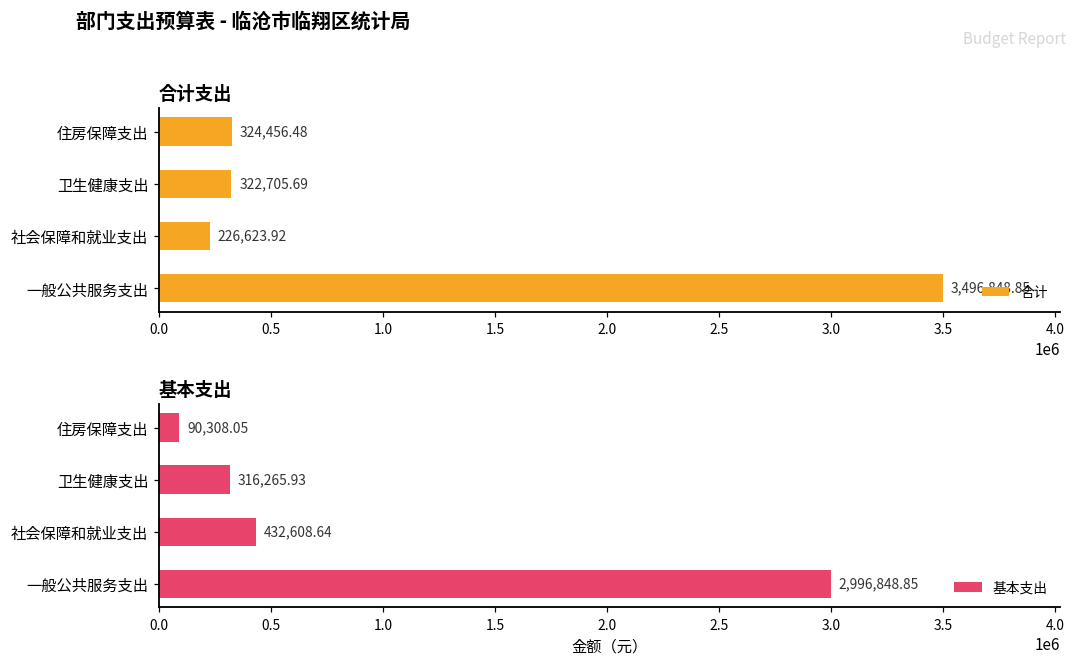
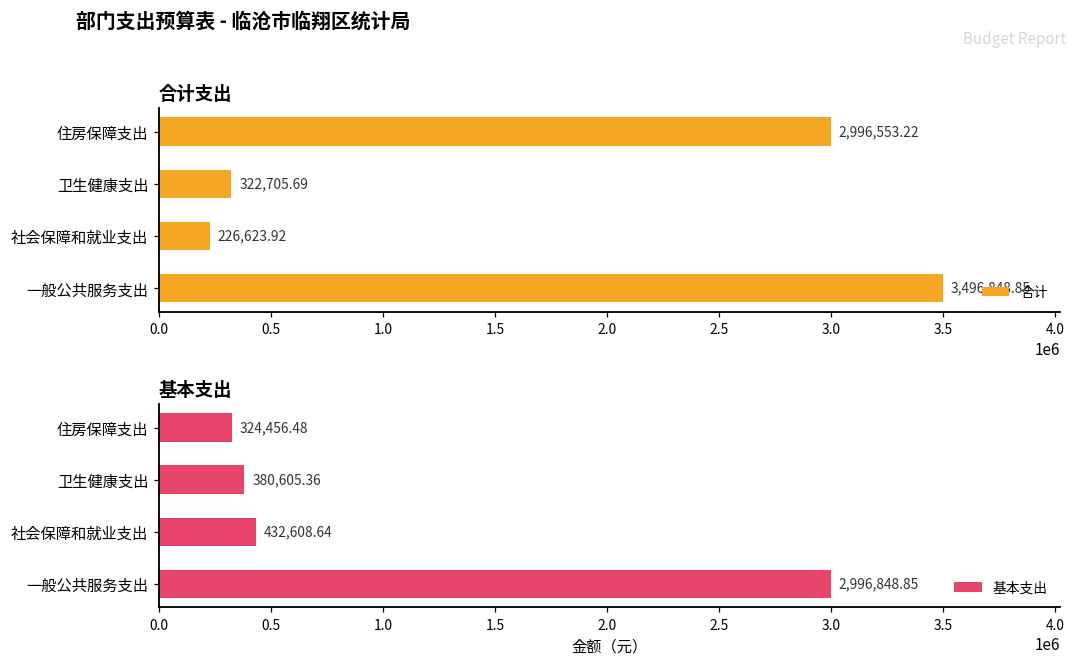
  {
    "合计支出": {
-     "住房保障支出": "324,456.48",
+     "住房保障支出": "2,996,553.22",
      "卫生健康支出": "322,705.69",
      "社会保障和就业支出": "226,623.92",
      "一般公共服务支出": "3,496,848.85"
    },
    "基本支出": {
-     "住房保障支出": "90,308.05",
-     "卫生健康支出": "316,265.93",
+     "住房保障支出": "324,456.48",
+     "卫生健康支出": "380,605.36",
      "社会保障和就业支出": "432,608.64",
      "一般公共服务支出": "2,996,848.85"
    }
  }
